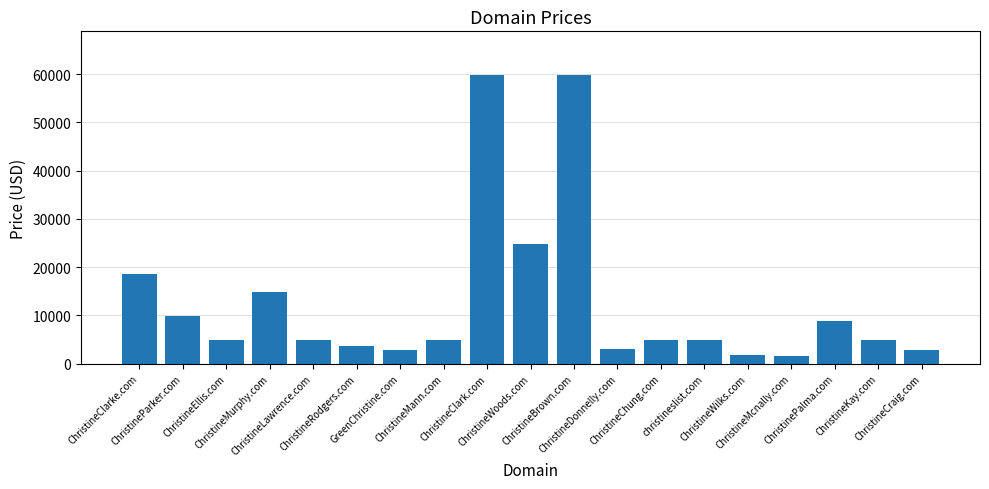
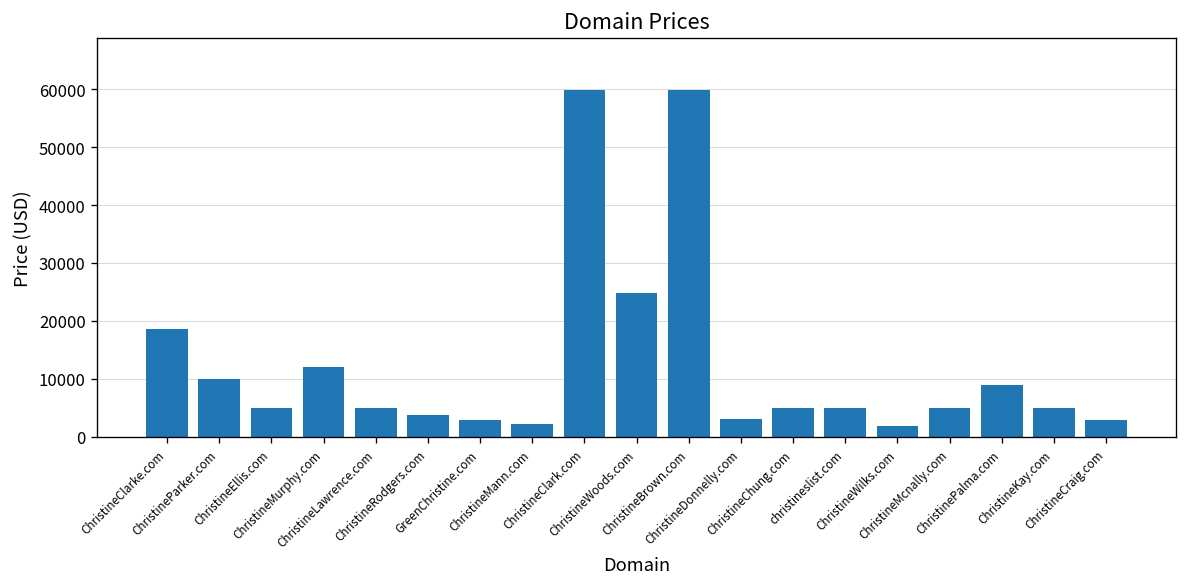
  {
    "ChristineClarke.com": 19000,
    "ChristineParker.com": 10000,
    "ChristineEllis.com": 5000,
-   "ChristineMurphy.com": 15000,
+   "ChristineMurphy.com": 12000,
    "ChristineLawrence.com": 5000,
    "ChristineRodgers.com": 4000,
    "GreenChristine.com": 3000,
-   "ChristineMann.com": 5000,
+   "ChristineMann.com": 2000,
    "ChristineClark.com": 60000,
    "ChristineWoods.com": 25000,
    "ChristineBrown.com": 60000,
    "ChristineDonnelly.com": 3000,
    "ChristineChung.com": 5000,
    "christineslist.com": 5000,
    "ChristineWilks.com": 2000,
-   "ChristineMcnally.com": 2000,
+   "ChristineMcnally.com": 5000,
    "ChristinePalma.com": 9000,
    "ChristineKay.com": 5000,
    "ChristineCraig.com": 3000
  }
